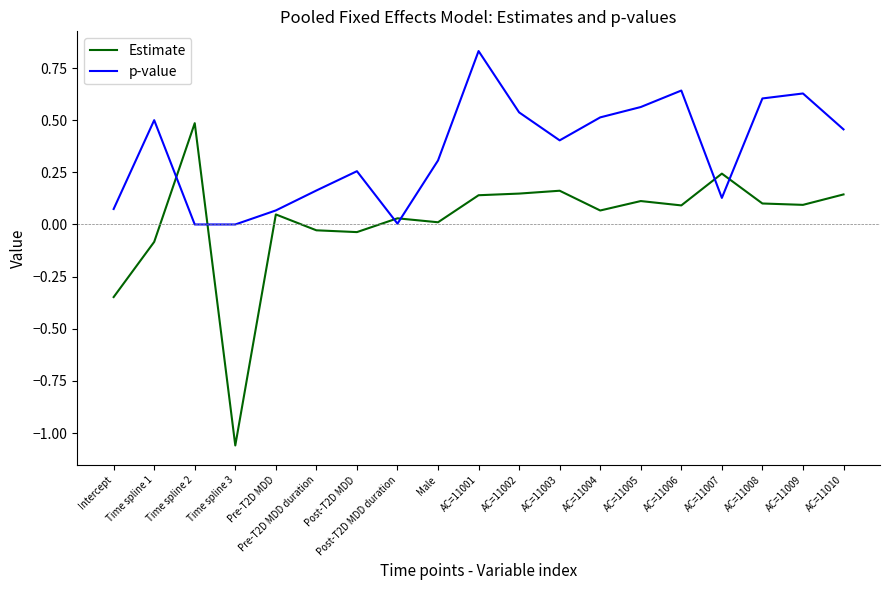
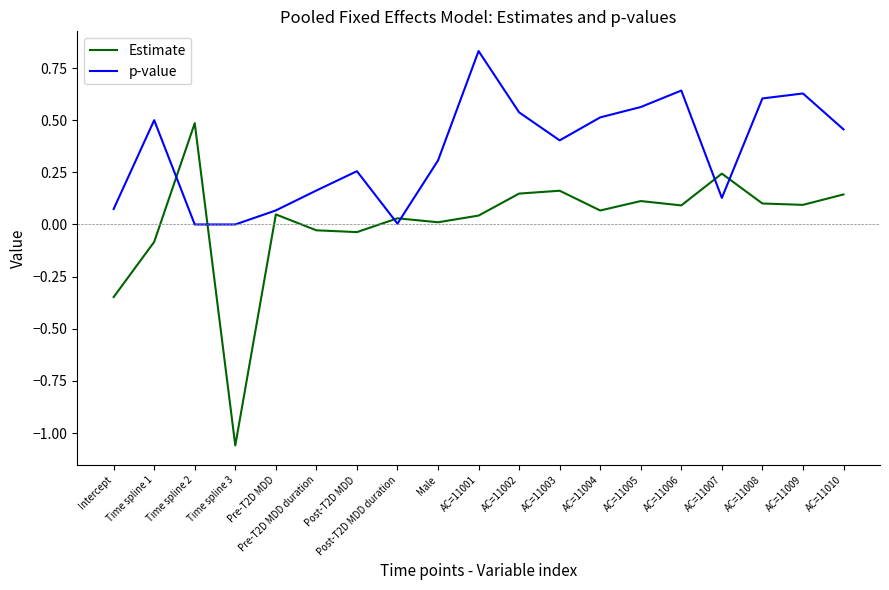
  {
    "Estimate": {
      "Intercept": -0.35,
      "Time spline 1": -0.08,
      "Time spline 2": 0.49,
      "Time spline 3": -1.06,
      "Pre-T2D MDD": 0.05,
      "Pre-T2D MDD duration": -0.03,
      "Post-T2D MDD": -0.04,
      "Post-T2D MDD duration": 0.03,
      "Male": 0.01,
-     "AC=11001": 0.14,
+     "AC=11001": 0.04,
      "AC=11002": 0.15,
      "AC=11003": 0.16,
      "AC=11004": 0.07,
      "AC=11005": 0.11,
      "AC=11006": 0.09,
      "AC=11007": 0.24,
      "AC=11008": 0.10,
      "AC=11009": 0.09,
      "AC=11010": 0.14
    },
    "p-value": {
      "Intercept": 0.07,
      "Time spline 1": 0.50,
      "Time spline 2": 0.00,
      "Time spline 3": 0.00,
      "Pre-T2D MDD": 0.07,
      "Pre-T2D MDD duration": 0.16,
      "Post-T2D MDD": 0.26,
      "Post-T2D MDD duration": 0.00,
      "Male": 0.31,
      "AC=11001": 0.83,
      "AC=11002": 0.54,
      "AC=11003": 0.40,
      "AC=11004": 0.51,
      "AC=11005": 0.56,
      "AC=11006": 0.64,
      "AC=11007": 0.13,
      "AC=11008": 0.60,
      "AC=11009": 0.63,
      "AC=11010": 0.46
    }
  }
